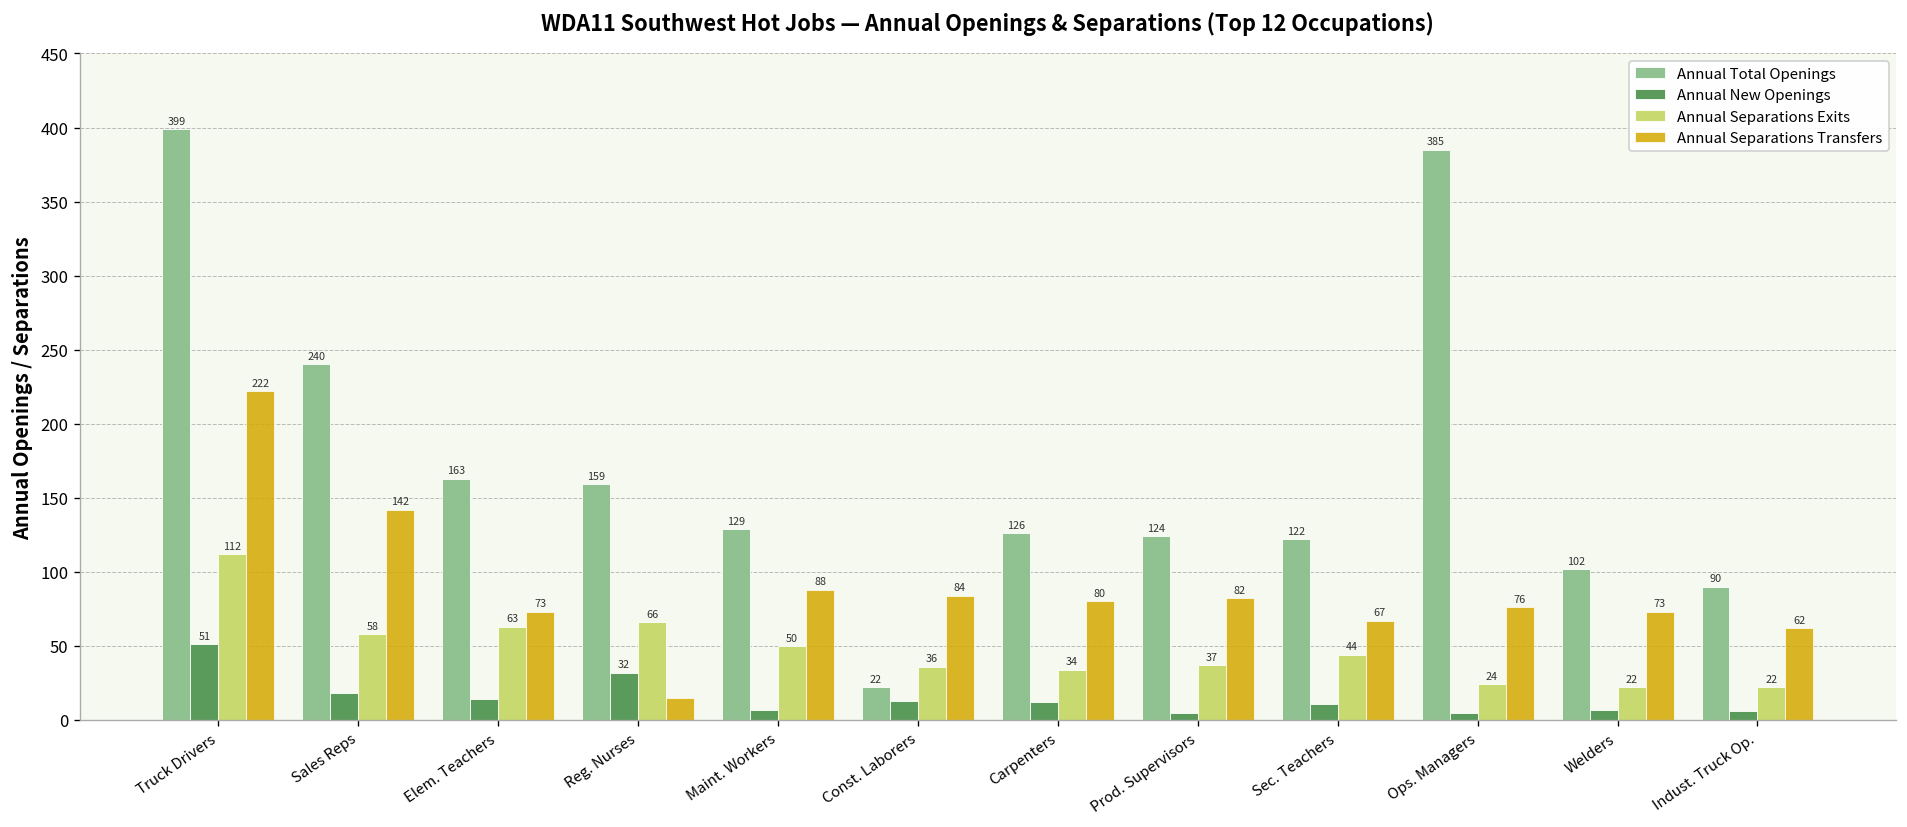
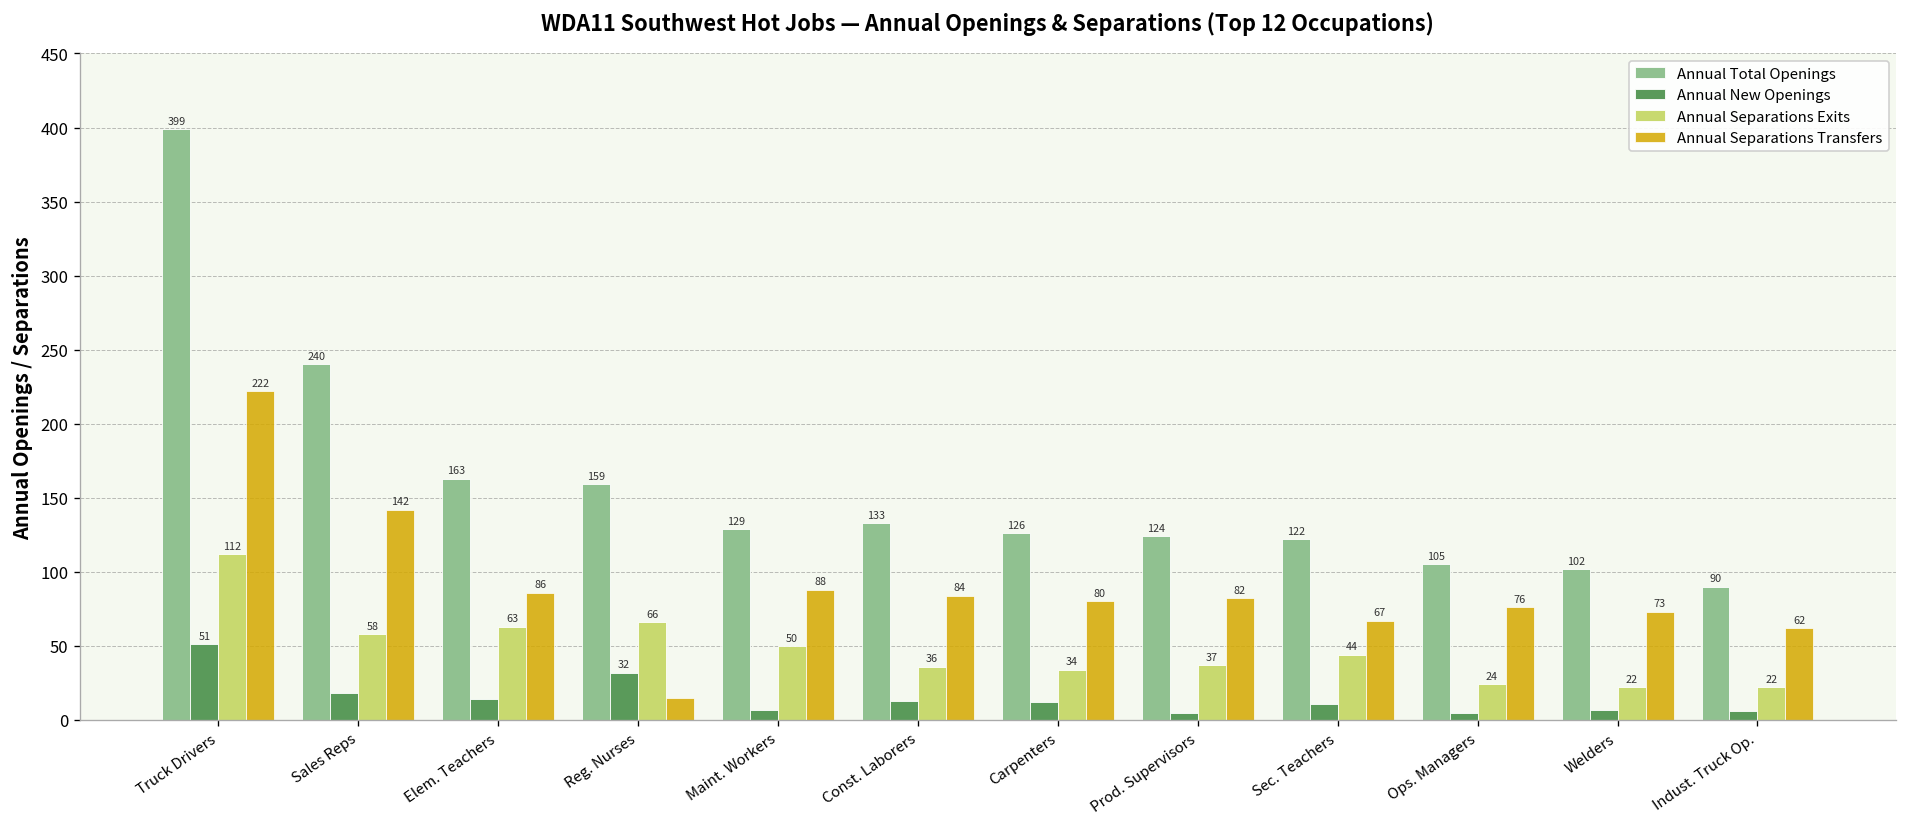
  {
    "Annual Total Openings": {
      "Truck Drivers": 399,
      "Sales Reps": 240,
      "Elem. Teachers": 163,
      "Reg. Nurses": 159,
      "Maint. Workers": 129,
-     "Const. Laborers": 22,
+     "Const. Laborers": 133,
      "Carpenters": 126,
      "Prod. Supervisors": 124,
      "Sec. Teachers": 122,
-     "Ops. Managers": 385,
+     "Ops. Managers": 105,
      "Welders": 102,
      "Indust. Truck Op.": 90
    },
    "Annual New Openings": {
      "Truck Drivers": 51,
      "Reg. Nurses": 32
    },
    "Annual Separations Exits": {
      "Truck Drivers": 112,
      "Sales Reps": 58,
      "Elem. Teachers": 63,
      "Reg. Nurses": 66,
      "Maint. Workers": 50,
      "Const. Laborers": 36,
      "Carpenters": 34,
      "Prod. Supervisors": 37,
      "Sec. Teachers": 44,
      "Ops. Managers": 24,
      "Welders": 22,
      "Indust. Truck Op.": 22
    },
    "Annual Separations Transfers": {
      "Truck Drivers": 222,
      "Sales Reps": 142,
-     "Elem. Teachers": 73,
+     "Elem. Teachers": 86,
      "Maint. Workers": 88,
      "Const. Laborers": 84,
      "Carpenters": 80,
      "Prod. Supervisors": 82,
      "Sec. Teachers": 67,
      "Ops. Managers": 76,
      "Welders": 73,
      "Indust. Truck Op.": 62
    }
  }
